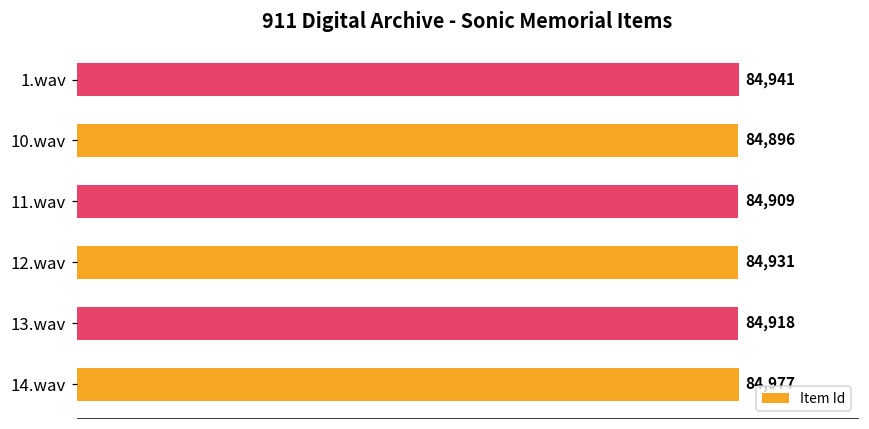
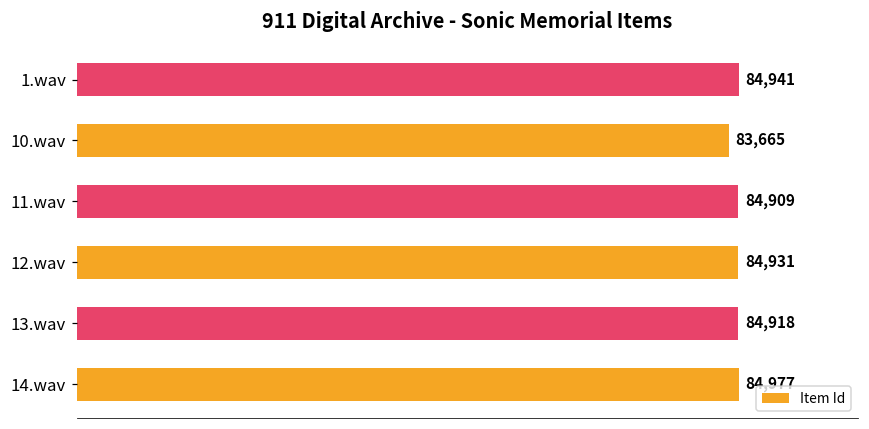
  {
    "1.wav": "84,941",
-   "10.wav": "84,896",
+   "10.wav": "83,665",
    "11.wav": "84,909",
    "12.wav": "84,931",
    "13.wav": "84,918"
  }
